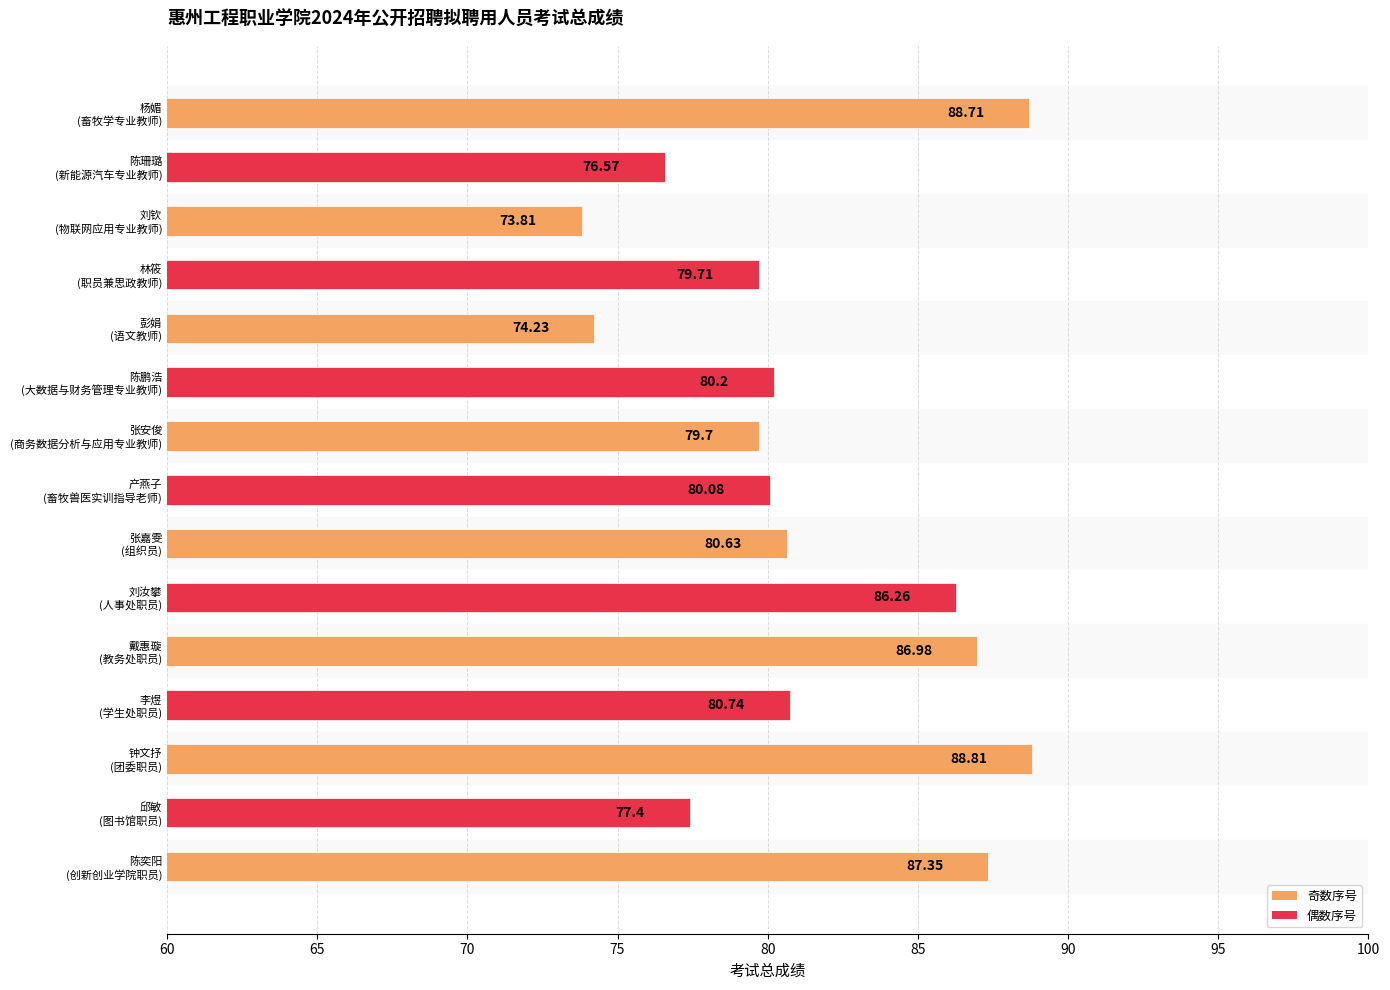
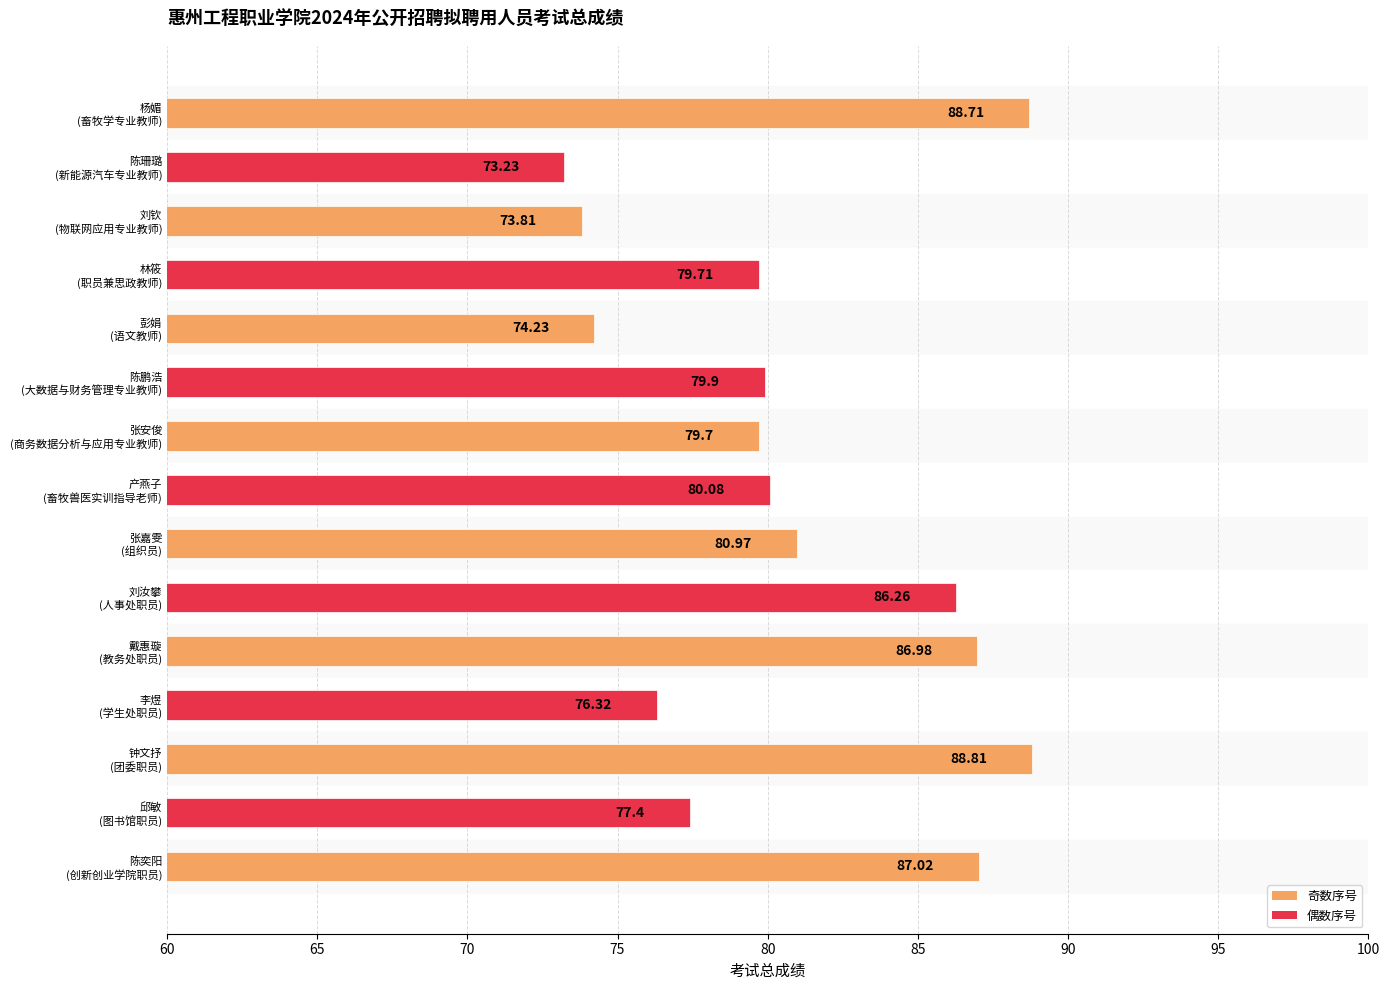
  {
    "杨媚 (畜牧学专业教师)": 88.71,
-   "陈珊璐 (新能源汽车专业教师)": 76.57,
+   "陈珊璐 (新能源汽车专业教师)": 73.23,
    "刘钦 (物联网应用专业教师)": 73.81,
    "林筱 (职员兼思政教师)": 79.71,
    "彭娟 (语文教师)": 74.23,
-   "陈鹏浩 (大数据与财务管理专业教师)": 80.2,
+   "陈鹏浩 (大数据与财务管理专业教师)": 79.9,
    "张安俊 (商务数据分析与应用专业教师)": 79.7,
    "产燕子 (畜牧兽医实训指导老师)": 80.08,
-   "张嘉雯 (组织员)": 80.63,
+   "张嘉雯 (组织员)": 80.97,
    "刘汝攀 (人事处职员)": 86.26,
    "戴惠璇 (教务处职员)": 86.98,
-   "李煜 (学生处职员)": 80.74,
+   "李煜 (学生处职员)": 76.32,
    "钟文抒 (团委职员)": 88.81,
    "邱敏 (图书馆职员)": 77.4,
-   "陈奕阳 (创新创业学院职员)": 87.35
+   "陈奕阳 (创新创业学院职员)": 87.02
  }
